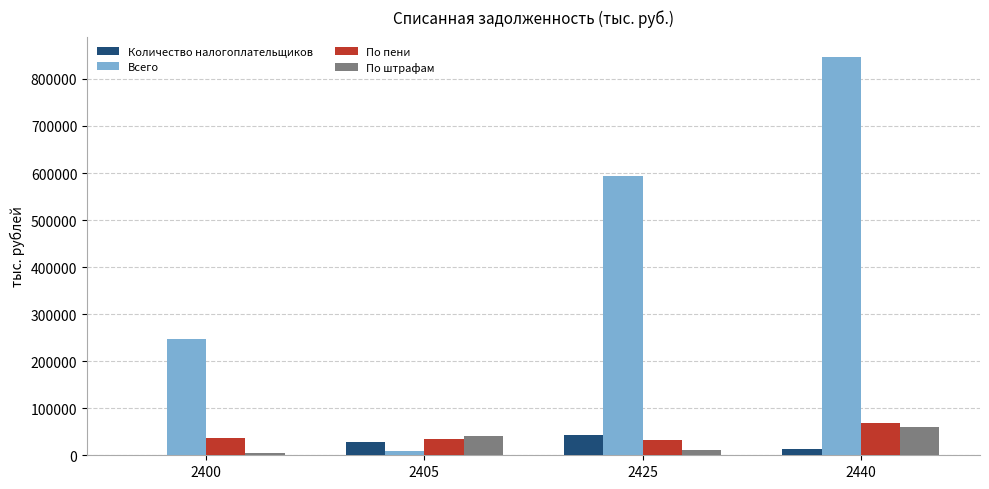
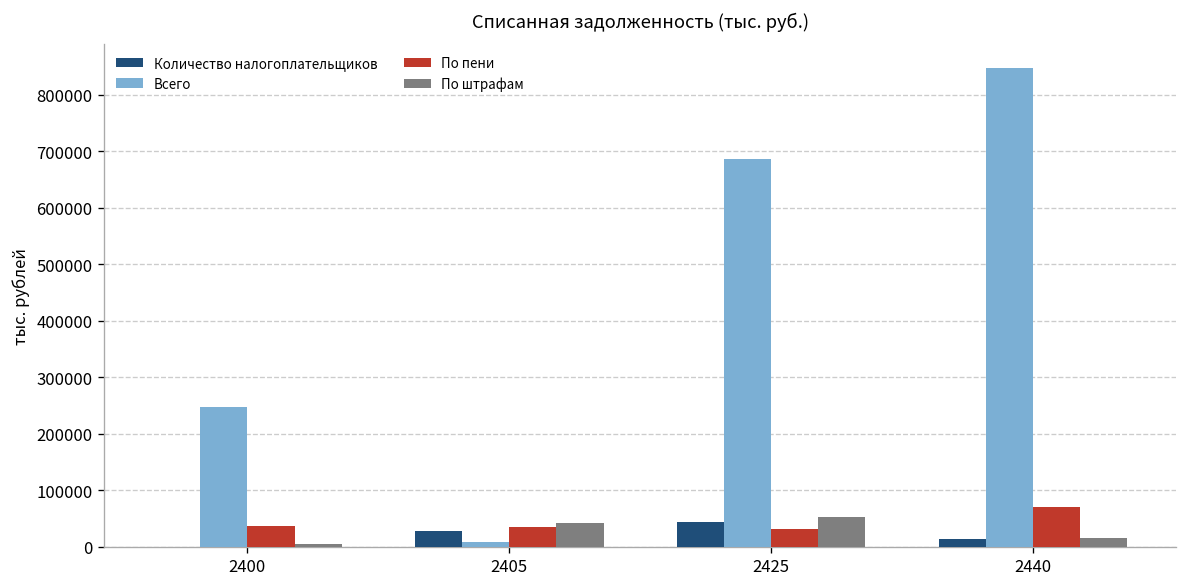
  {
    "Количество налогоплательщиков": {
      "2405": 30000,
      "2425": 40000,
      "2440": 10000
    },
    "Всего": {
      "2400": 250000,
      "2405": 10000,
-     "2425": 590000,
+     "2425": 690000,
      "2440": 850000
    },
    "По пени": {
      "2400": 40000,
      "2405": 30000,
      "2425": 30000,
      "2440": 70000
    },
    "По штрафам": {
      "2405": 40000,
-     "2425": 10000,
-     "2440": 60000
+     "2425": 50000,
+     "2440": 20000
    }
  }
